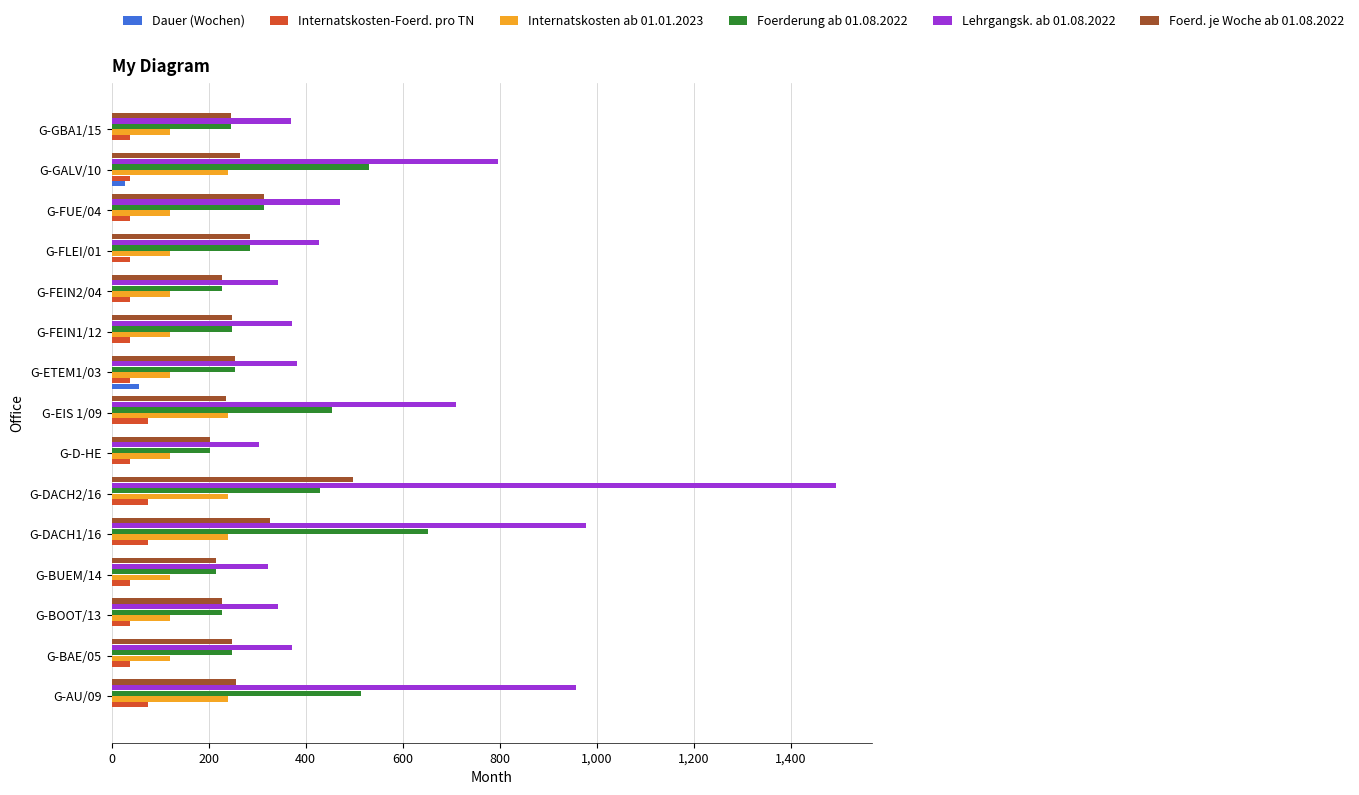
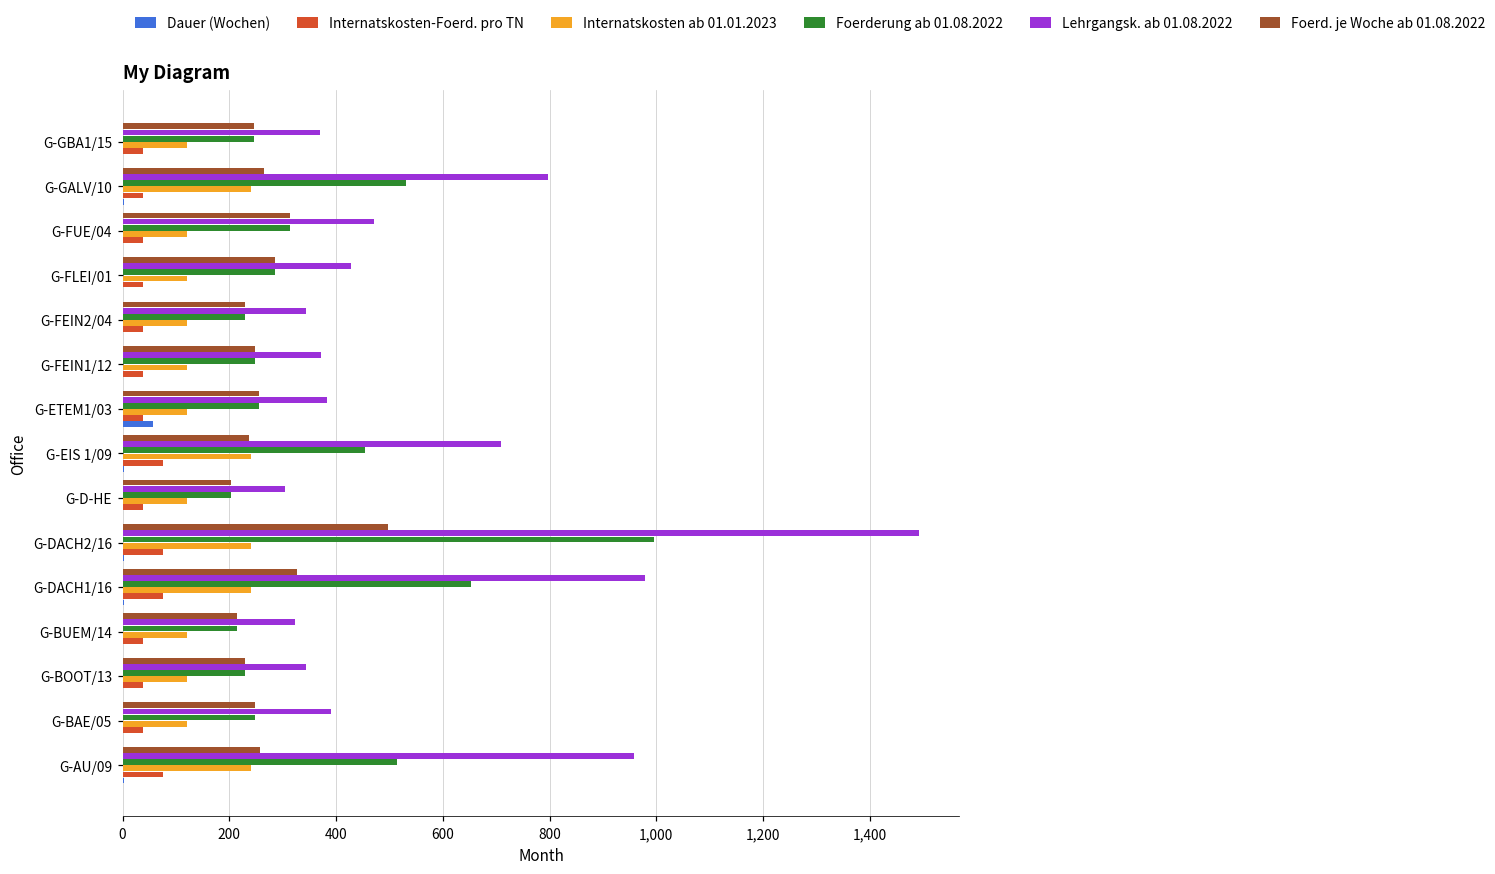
  {
    "Dauer (Wochen)": {
-     "G-GALV/10": "30",
+     "G-GALV/10": "0",
      "G-ETEM1/03": "60"
    },
    "Internatskosten ab 01.01.2023": {
      "G-GBA1/15": "120",
      "G-GALV/10": "240",
      "G-FUE/04": "120",
      "G-FLEI/01": "120",
      "G-FEIN2/04": "120",
      "G-FEIN1/12": "120",
      "G-ETEM1/03": "120",
      "G-EIS 1/09": "240",
      "G-D-HE": "120",
      "G-DACH2/16": "240",
      "G-DACH1/16": "240",
      "G-BUEM/14": "120",
      "G-BOOT/13": "120",
      "G-BAE/05": "120",
      "G-AU/09": "240"
    },
    "Foerderung ab 01.08.2022": {
      "G-GBA1/15": "250",
      "G-GALV/10": "530",
      "G-FUE/04": "310",
      "G-FLEI/01": "280",
      "G-FEIN2/04": "230",
      "G-FEIN1/12": "250",
      "G-ETEM1/03": "250",
      "G-EIS 1/09": "450",
      "G-D-HE": "200",
-     "G-DACH2/16": "430",
+     "G-DACH2/16": "1,000",
      "G-DACH1/16": "650",
      "G-BUEM/14": "210",
      "G-BOOT/13": "230",
      "G-BAE/05": "250",
      "G-AU/09": "510"
    },
    "Lehrgangsk. ab 01.08.2022": {
      "G-GBA1/15": "370",
      "G-GALV/10": "800",
      "G-FUE/04": "470",
      "G-FLEI/01": "430",
      "G-FEIN2/04": "340",
      "G-FEIN1/12": "370",
      "G-ETEM1/03": "380",
      "G-EIS 1/09": "710",
      "G-D-HE": "300",
      "G-DACH2/16": "1,490",
      "G-DACH1/16": "980",
      "G-BUEM/14": "320",
      "G-BOOT/13": "340",
-     "G-BAE/05": "370",
+     "G-BAE/05": "390",
      "G-AU/09": "960"
    }
  }
